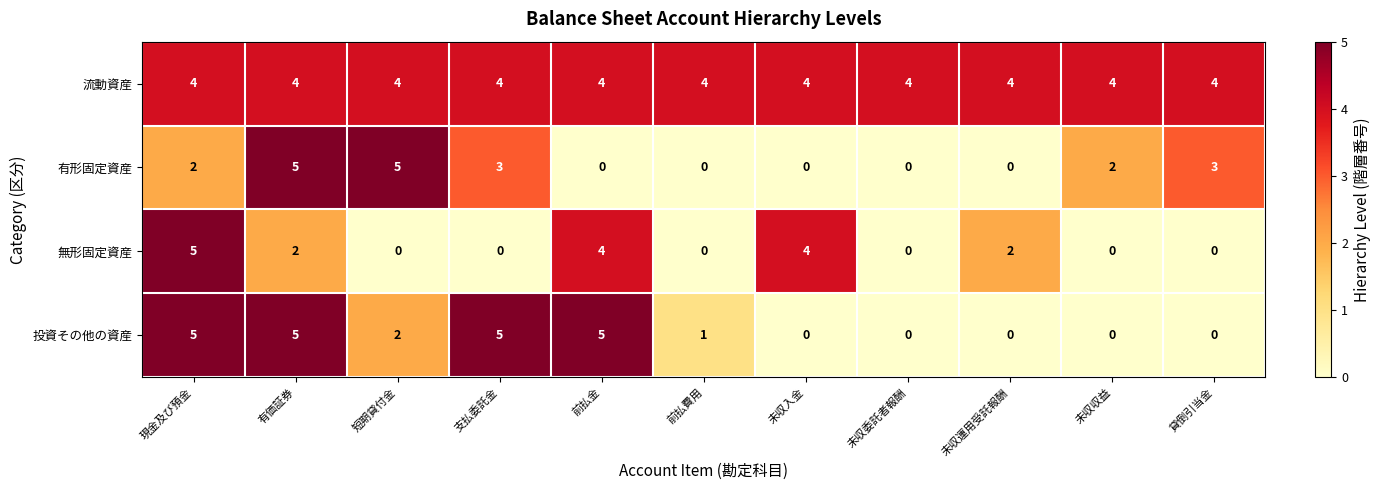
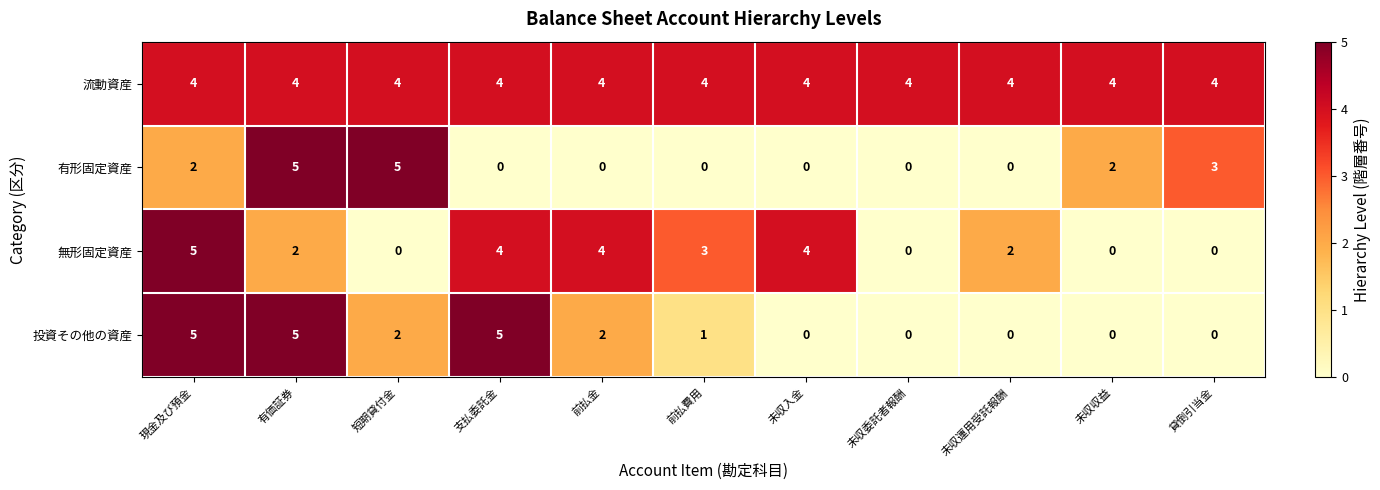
  {
    "流動資産": {
      "現金及び預金": 4,
      "有価証券": 4,
      "短期貸付金": 4,
      "支払委託金": 4,
      "前払金": 4,
      "前払費用": 4,
      "未収入金": 4,
      "未収委託者報酬": 4,
      "未収運用受託報酬": 4,
      "未収収益": 4,
      "貸倒引当金": 4
    },
    "有形固定資産": {
      "現金及び預金": 2,
      "有価証券": 5,
      "短期貸付金": 5,
-     "支払委託金": 3,
+     "支払委託金": 0,
      "前払金": 0,
      "前払費用": 0,
      "未収入金": 0,
      "未収委託者報酬": 0,
      "未収運用受託報酬": 0,
      "未収収益": 2,
      "貸倒引当金": 3
    },
    "無形固定資産": {
      "現金及び預金": 5,
      "有価証券": 2,
      "短期貸付金": 0,
-     "支払委託金": 0,
+     "支払委託金": 4,
      "前払金": 4,
-     "前払費用": 0,
+     "前払費用": 3,
      "未収入金": 4,
      "未収委託者報酬": 0,
      "未収運用受託報酬": 2,
      "未収収益": 0,
      "貸倒引当金": 0
    },
    "投資その他の資産": {
      "現金及び預金": 5,
      "有価証券": 5,
      "短期貸付金": 2,
      "支払委託金": 5,
-     "前払金": 5,
+     "前払金": 2,
      "前払費用": 1,
      "未収入金": 0,
      "未収委託者報酬": 0,
      "未収運用受託報酬": 0,
      "未収収益": 0,
      "貸倒引当金": 0
    }
  }
